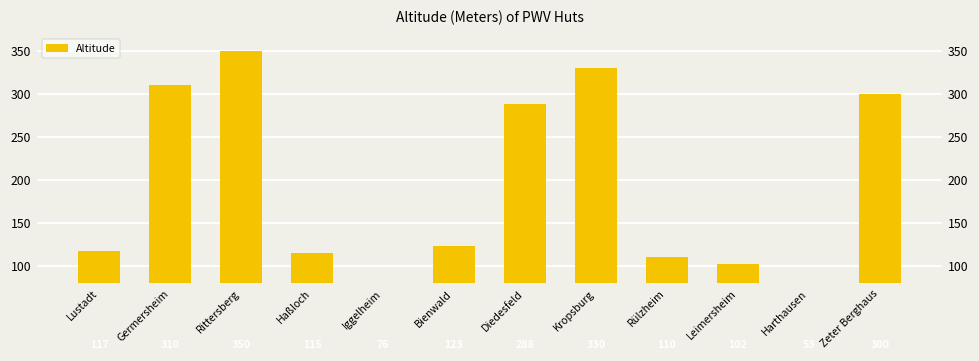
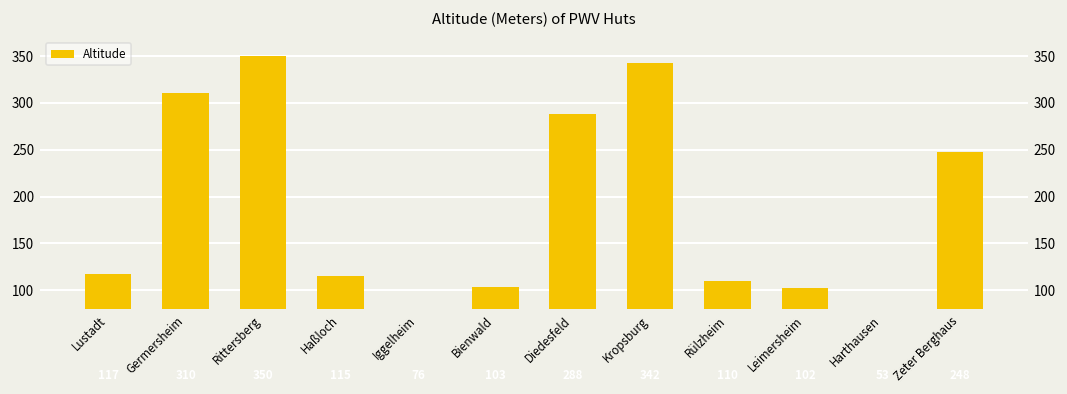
  {
    "Lustadt": 120,
    "Germersheim": 310,
    "Rittersberg": 350,
    "Haßloch": 120,
-   "Bienwald": 120,
+   "Bienwald": 100,
    "Diedesfeld": 290,
-   "Kropsburg": 330,
+   "Kropsburg": 340,
    "Rülzheim": 110,
    "Leimersheim": 100,
-   "Zeter Berghaus": 300
+   "Zeter Berghaus": 250
  }
